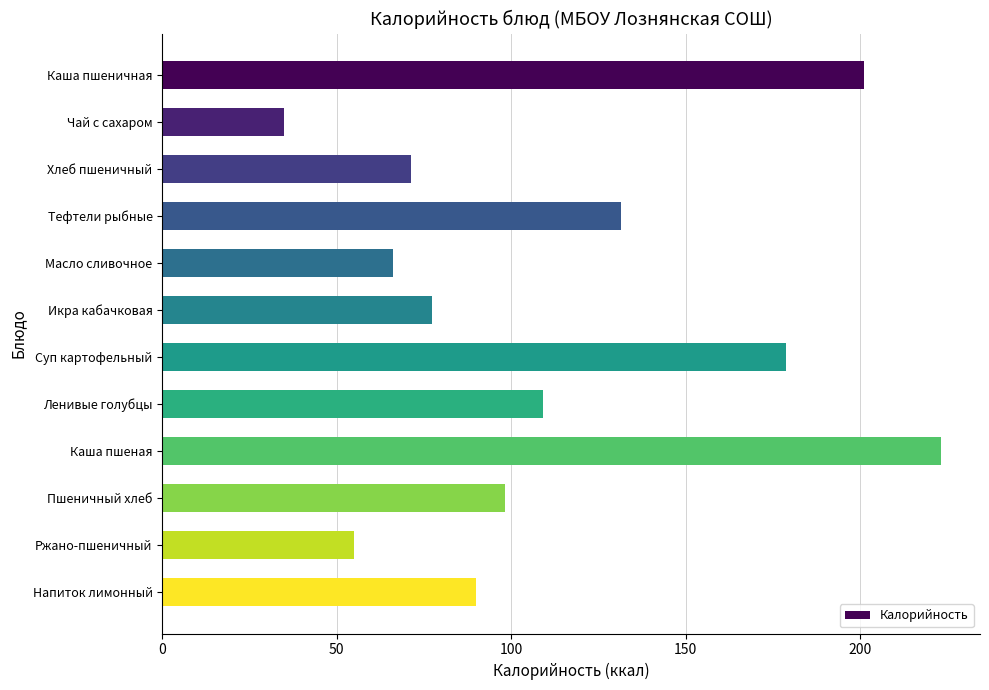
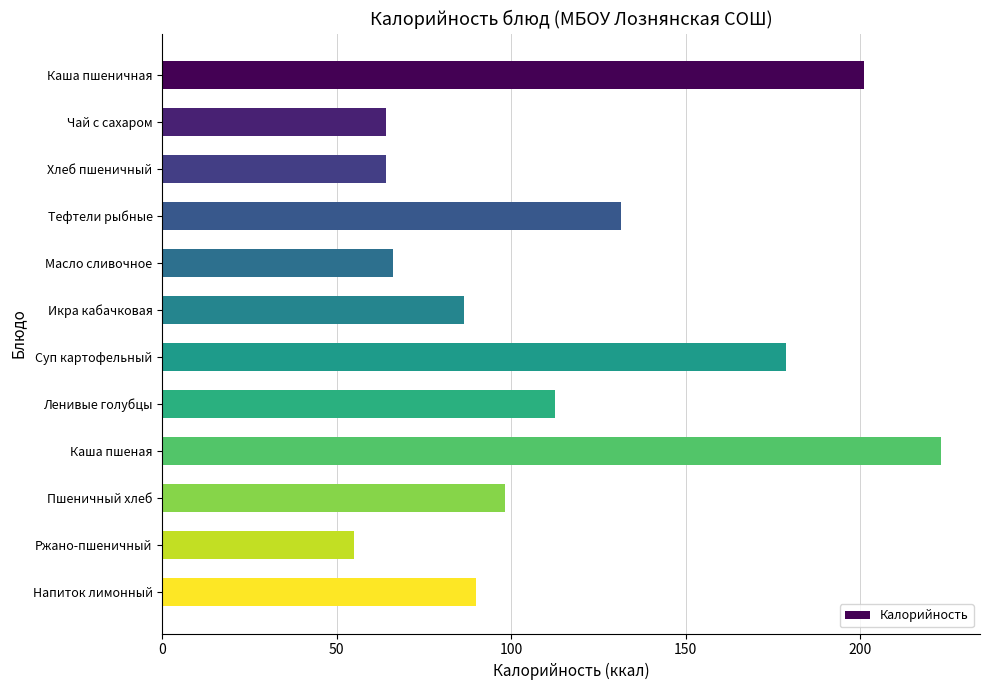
  {
    "Каша пшеничная": 201,
-   "Чай с сахаром": 35,
-   "Хлеб пшеничный": 71,
+   "Чай с сахаром": 64,
+   "Хлеб пшеничный": 64,
    "Тефтели рыбные": 132,
    "Масло сливочное": 66,
-   "Икра кабачковая": 77,
+   "Икра кабачковая": 86,
    "Суп картофельный": 179,
-   "Ленивые голубцы": 109,
+   "Ленивые голубцы": 113,
    "Каша пшеная": 223,
    "Пшеничный хлеб": 98,
    "Ржано-пшеничный": 55,
    "Напиток лимонный": 90
  }
